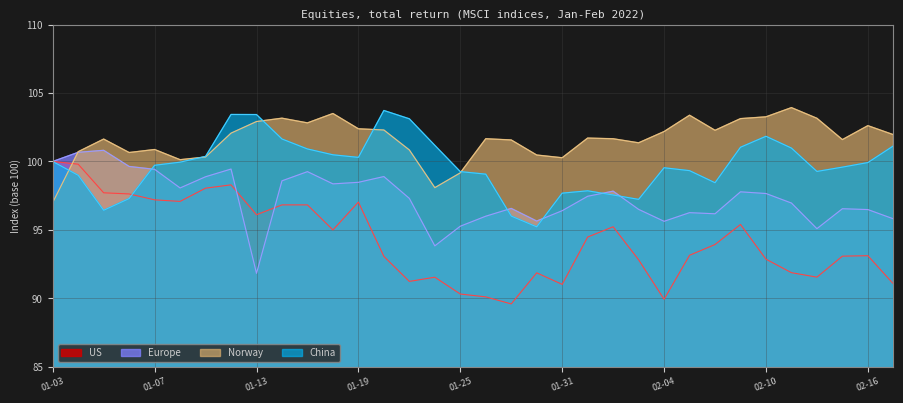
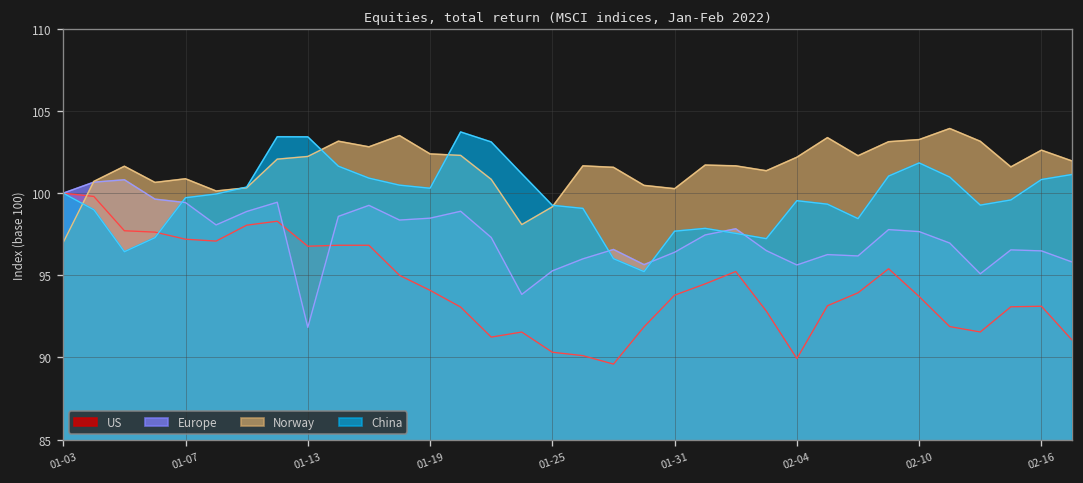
  {
    "US": {
      "01-07": 97.2,
-     "01-13": 96.1,
-     "01-19": 97.0,
+     "01-13": 96.8,
+     "01-19": 94.1,
      "01-25": 90.3,
-     "01-31": 91.0,
+     "01-31": 93.8,
      "02-04": 89.9,
-     "02-10": 92.9,
+     "02-10": 93.7,
      "02-16": 93.1
    },
    "Europe": {
      "01-07": 99.4,
      "01-13": 91.8,
      "01-19": 98.5,
      "01-25": 95.3,
      "01-31": 96.4,
      "02-04": 95.6,
      "02-10": 97.7,
      "02-16": 96.5
    },
    "Norway": {
      "01-03": 97.0,
      "01-07": 100.9,
-     "01-13": 102.9,
+     "01-13": 102.2,
      "01-19": 102.4,
      "01-31": 100.3,
      "02-04": 102.2,
      "02-10": 103.3,
      "02-16": 102.6
    },
    "China": {
      "01-07": 99.7,
      "01-13": 103.4,
      "01-19": 100.3,
      "01-31": 97.7,
      "02-04": 99.5,
      "02-10": 101.8,
-     "02-16": 99.9
+     "02-16": 100.8
    }
  }
